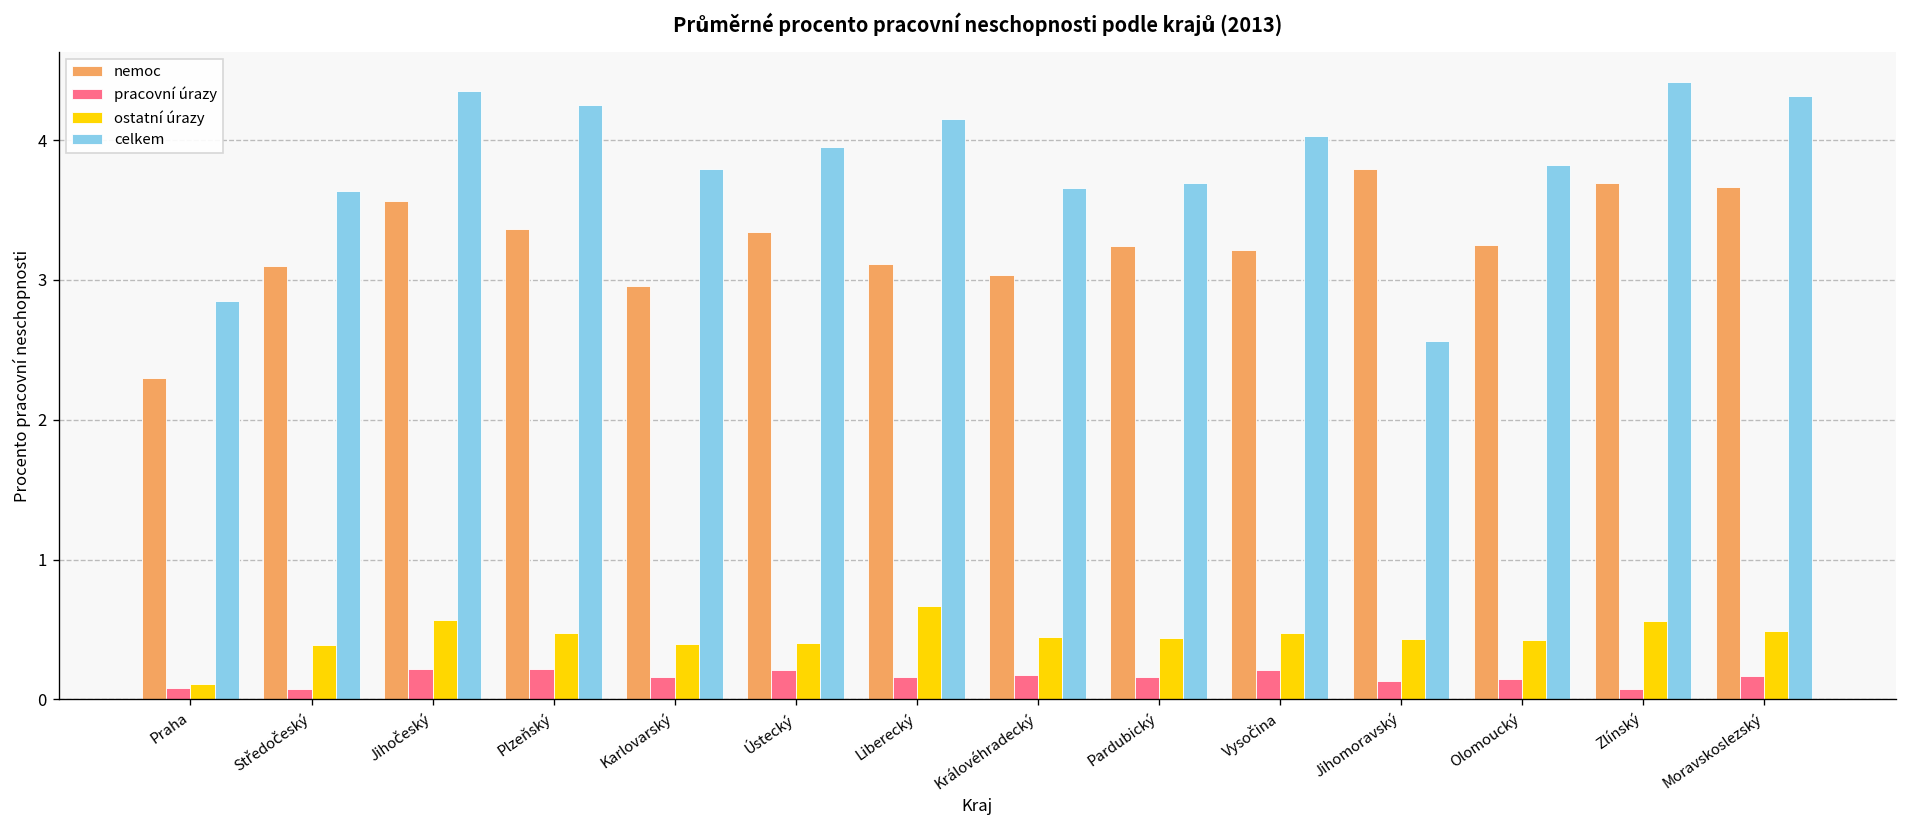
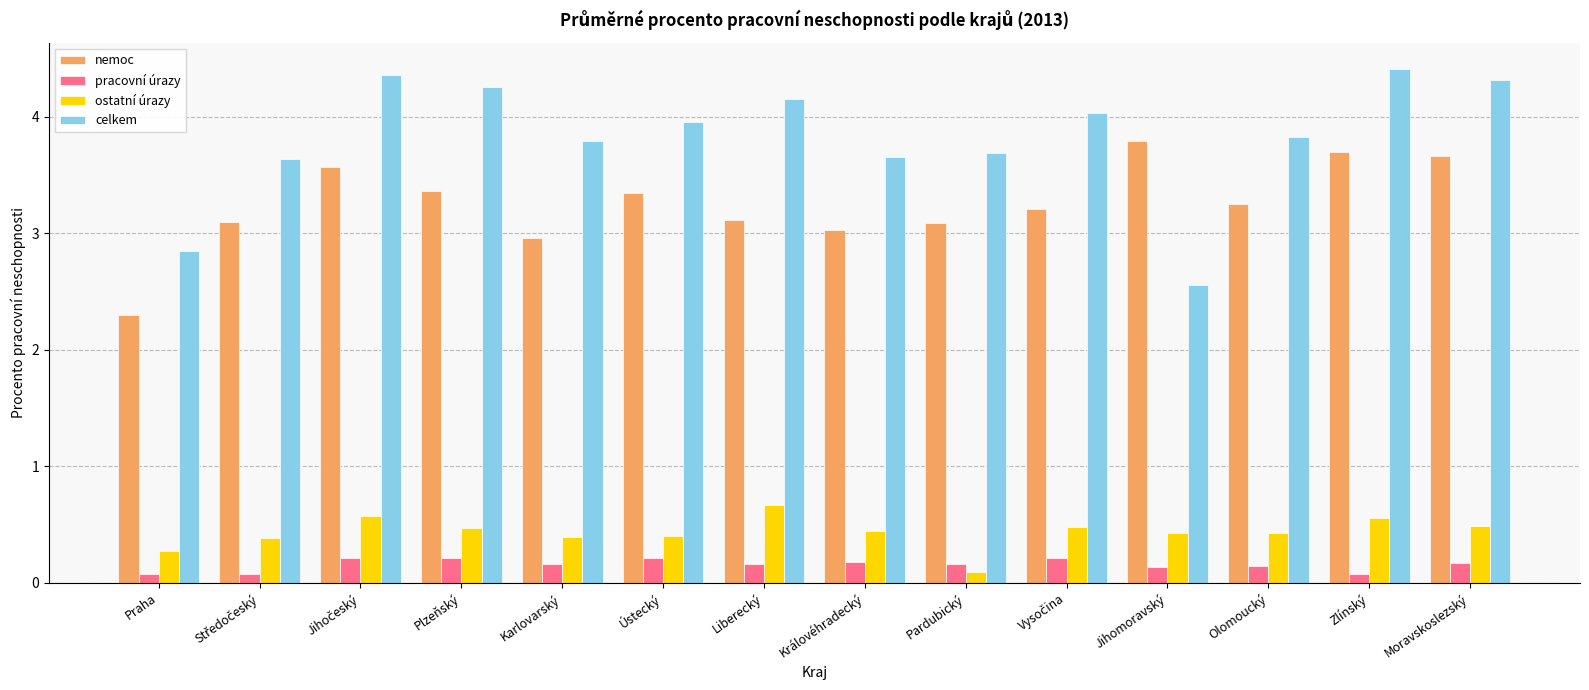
  {
    "nemoc": {
      "Praha": 2.30,
      "Středočeský": 3.10,
      "Jihočeský": 3.57,
      "Plzeňský": 3.37,
      "Karlovarský": 2.96,
      "Ústecký": 3.34,
      "Liberecký": 3.12,
      "Královéhradecký": 3.03,
-     "Pardubický": 3.25,
+     "Pardubický": 3.09,
      "Vysočina": 3.21,
      "Jihomoravský": 3.79,
      "Olomoucký": 3.25,
      "Zlínský": 3.70,
      "Moravskoslezský": 3.66
    },
    "pracovní úrazy": {
      "Praha": 0.08,
      "Středočeský": 0.08,
      "Jihočeský": 0.22,
      "Plzeňský": 0.22,
      "Karlovarský": 0.16,
      "Ústecký": 0.21,
      "Liberecký": 0.16,
      "Královéhradecký": 0.18,
      "Pardubický": 0.16,
      "Vysočina": 0.21,
      "Jihomoravský": 0.13,
      "Olomoucký": 0.15,
      "Zlínský": 0.07,
      "Moravskoslezský": 0.17
    },
    "ostatní úrazy": {
-     "Praha": 0.11,
+     "Praha": 0.27,
      "Středočeský": 0.39,
      "Jihočeský": 0.57,
      "Plzeňský": 0.47,
      "Karlovarský": 0.40,
      "Ústecký": 0.40,
      "Liberecký": 0.67,
      "Královéhradecký": 0.45,
-     "Pardubický": 0.44,
+     "Pardubický": 0.09,
      "Vysočina": 0.48,
      "Jihomoravský": 0.43,
      "Olomoucký": 0.43,
      "Zlínský": 0.56,
      "Moravskoslezský": 0.49
    },
    "celkem": {
      "Praha": 2.85,
      "Středočeský": 3.64,
      "Jihočeský": 4.35,
      "Plzeňský": 4.25,
      "Karlovarský": 3.79,
      "Ústecký": 3.95,
      "Liberecký": 4.15,
      "Královéhradecký": 3.66,
      "Pardubický": 3.69,
      "Vysočina": 4.03,
      "Jihomoravský": 2.56,
      "Olomoucký": 3.82,
      "Zlínský": 4.41,
      "Moravskoslezský": 4.32
    }
  }
